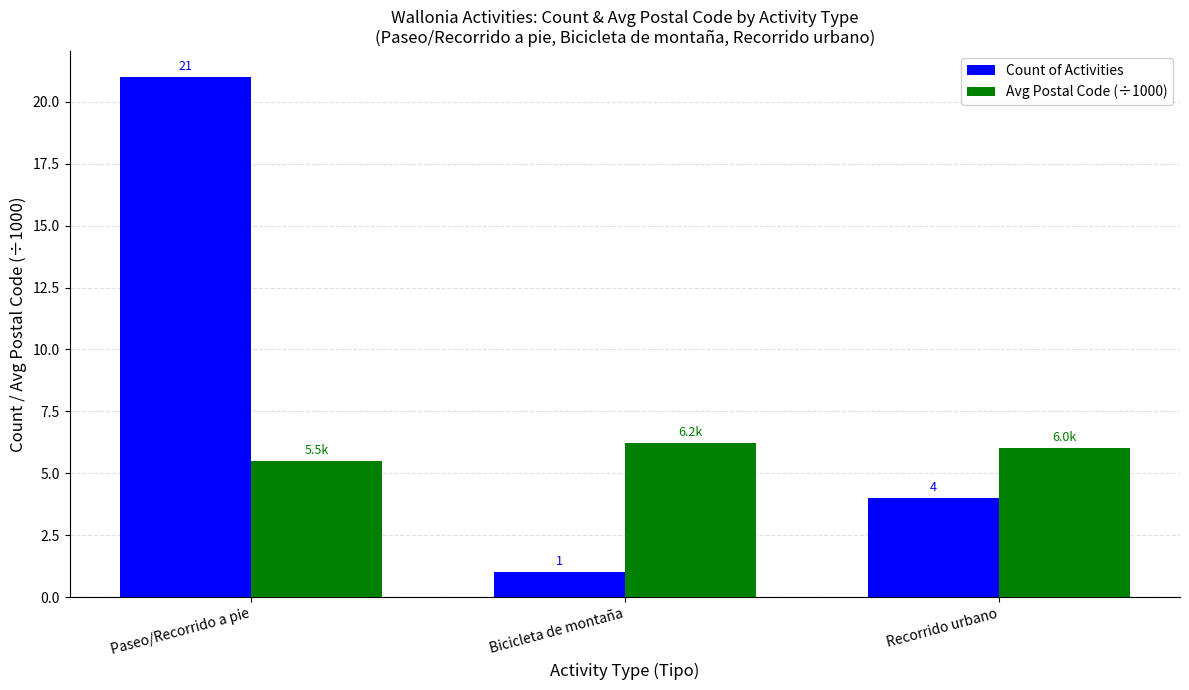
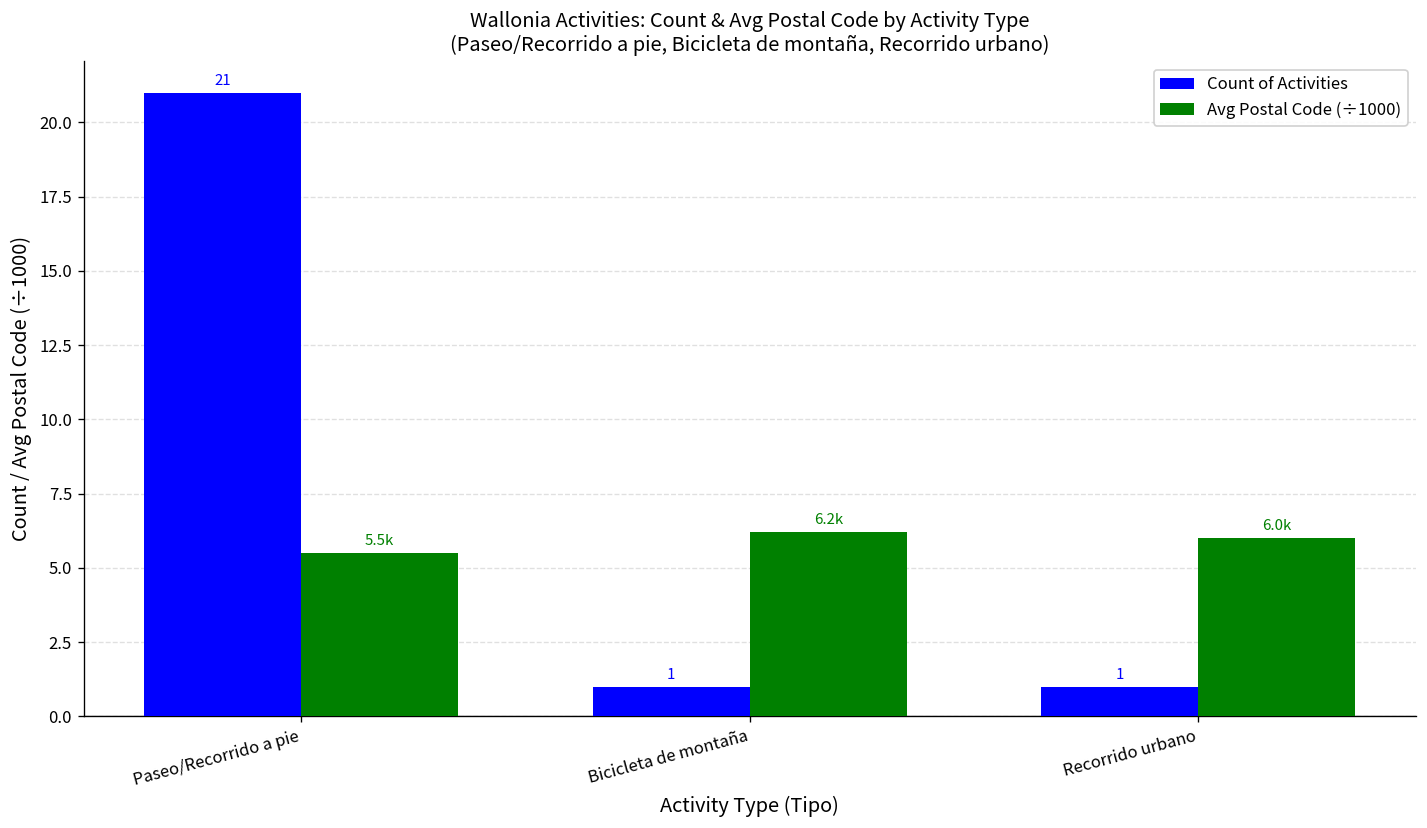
  {
    "Count of Activities": {
      "Paseo/Recorrido a pie": "21",
      "Bicicleta de montaña": "1",
-     "Recorrido urbano": "4"
+     "Recorrido urbano": "1"
    },
    "Avg Postal Code (÷1000)": {
      "Paseo/Recorrido a pie": "5.5k",
      "Bicicleta de montaña": "6.2k",
      "Recorrido urbano": "6.0k"
    }
  }
